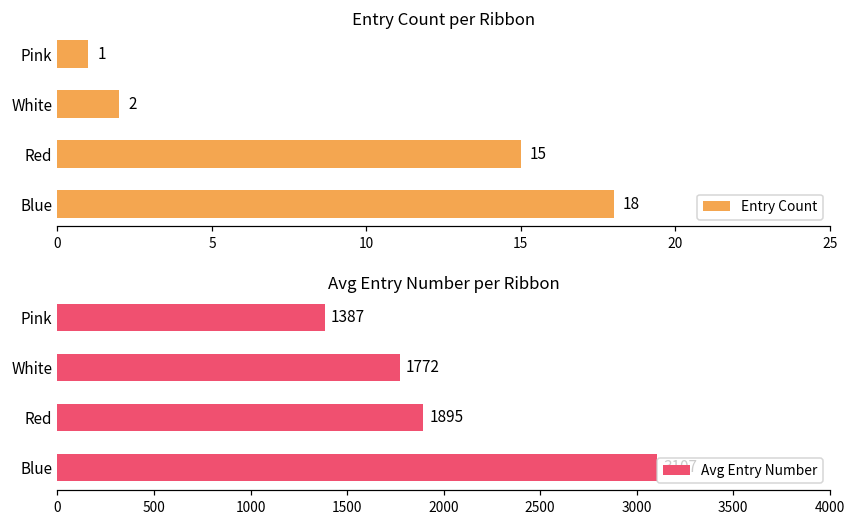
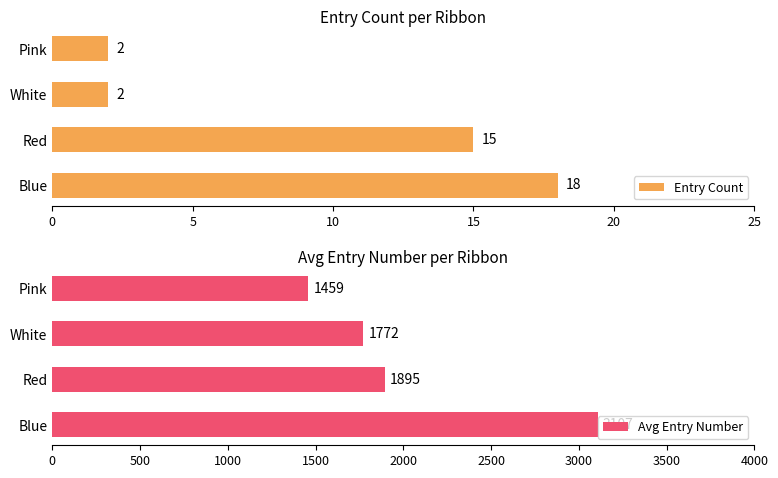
  {
    "Entry Count per Ribbon": {
-     "Pink": 1,
+     "Pink": 2,
      "White": 2,
      "Red": 15,
      "Blue": 18
    },
    "Avg Entry Number per Ribbon": {
-     "Pink": 1387,
+     "Pink": 1459,
      "White": 1772,
      "Red": 1895
    }
  }
